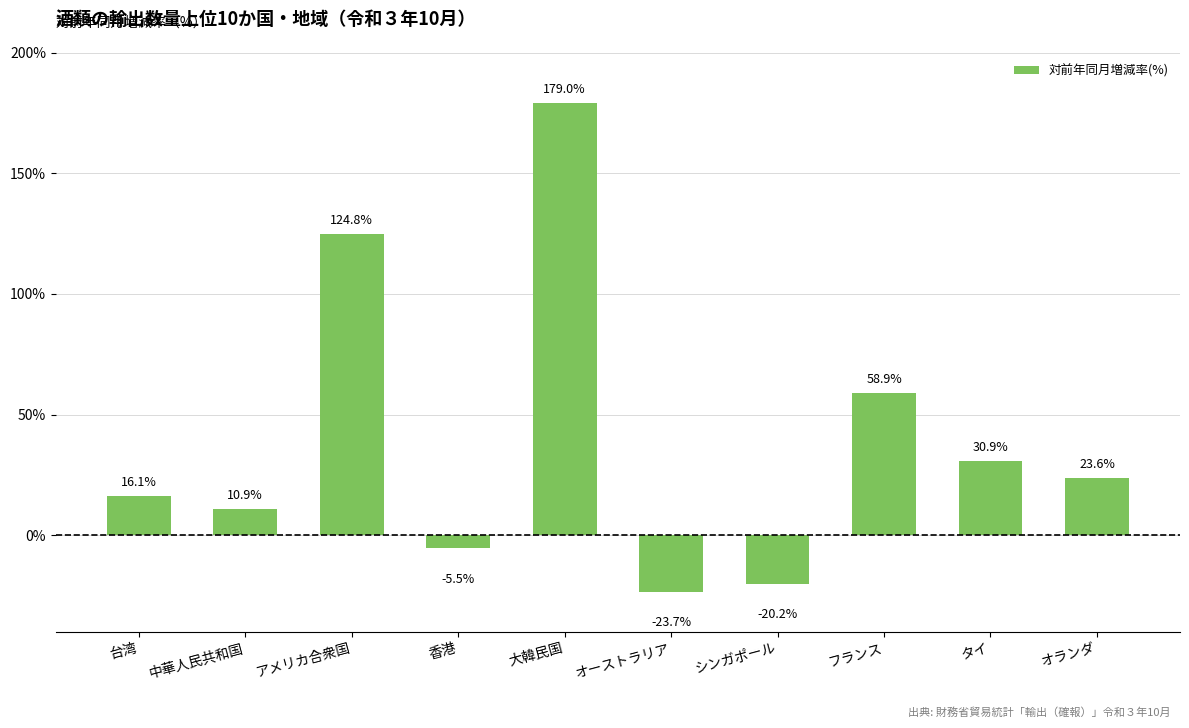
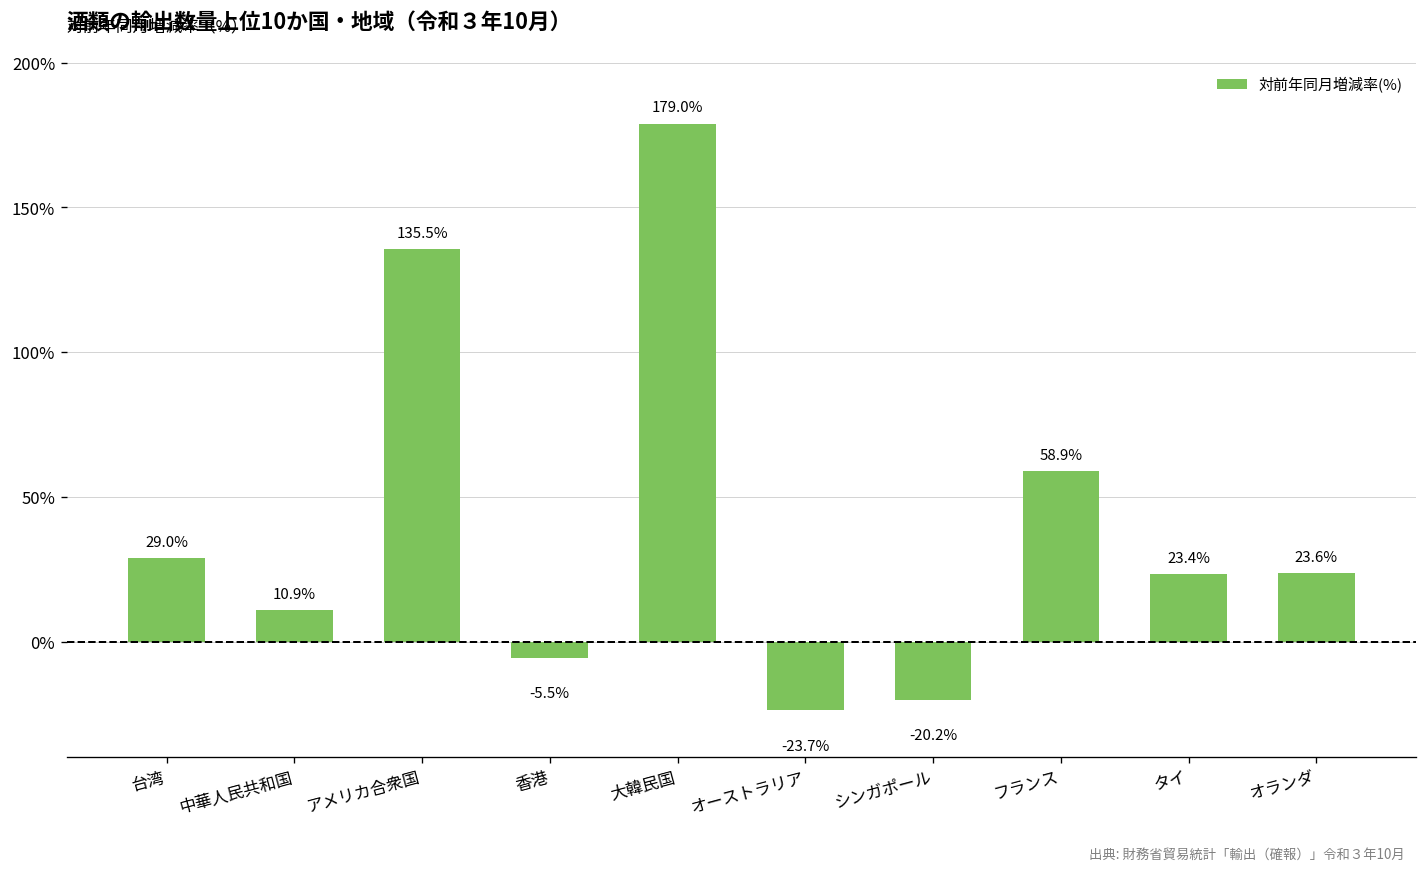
  {
-   "台湾": "16.1%",
+   "台湾": "29.0%",
    "中華人民共和国": "10.9%",
-   "アメリカ合衆国": "124.8%",
+   "アメリカ合衆国": "135.5%",
    "香港": "-5.5%",
    "大韓民国": "179.0%",
    "オーストラリア": "-23.7%",
    "シンガポール": "-20.2%",
    "フランス": "58.9%",
-   "タイ": "30.9%",
+   "タイ": "23.4%",
    "オランダ": "23.6%"
  }
